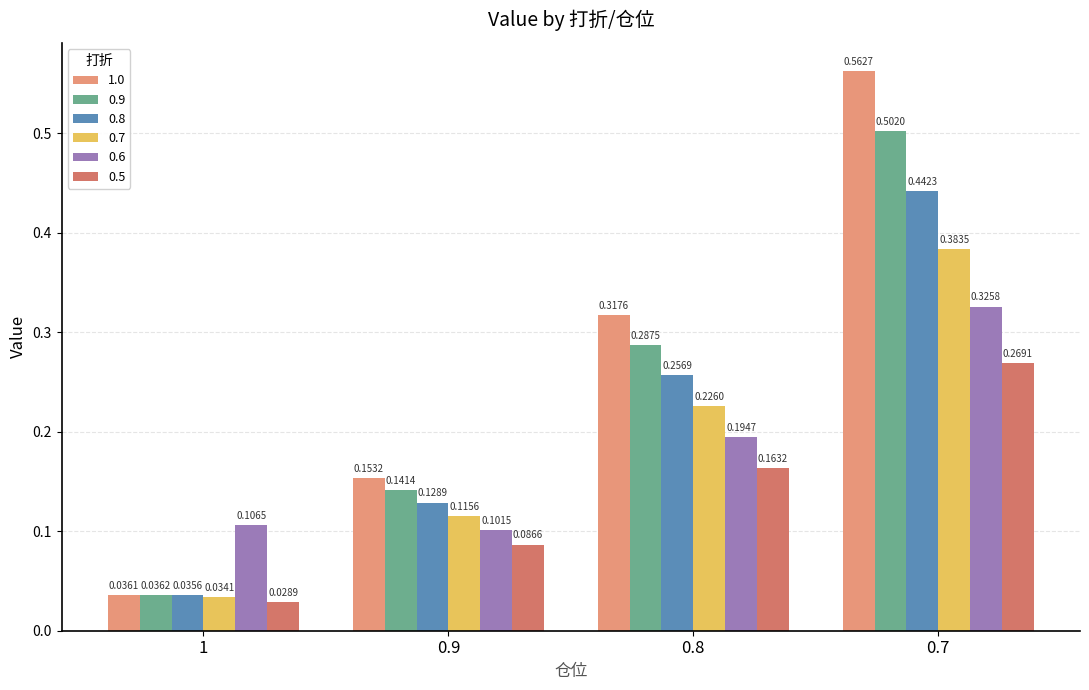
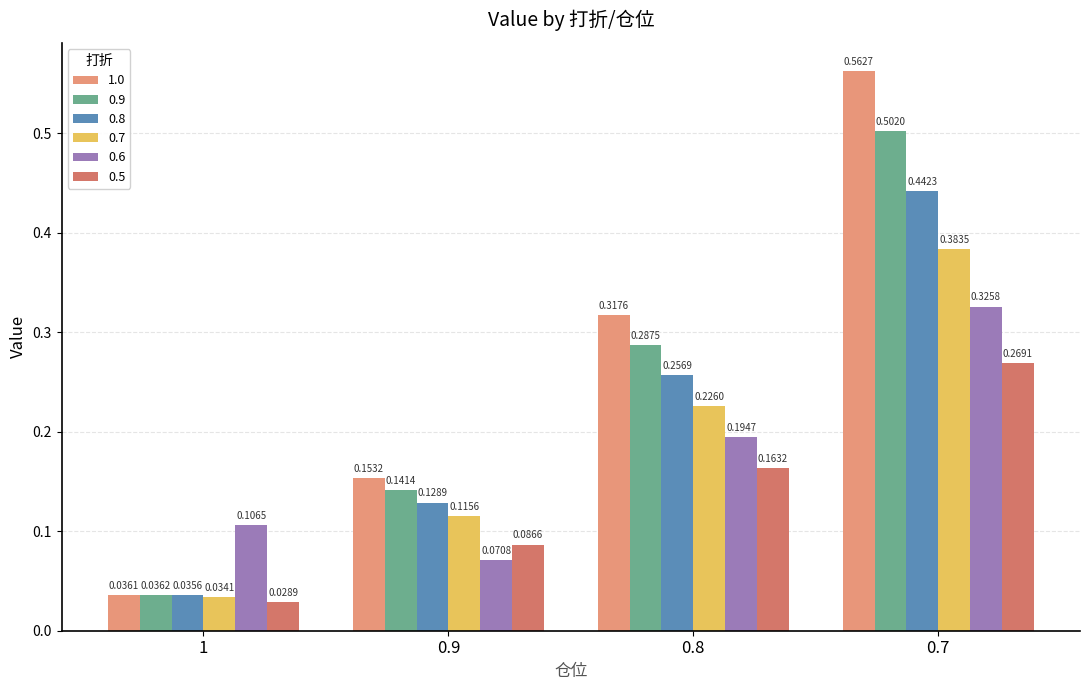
  {
    "0.6": {
      "1": 0.1065,
-     "0.9": 0.1015,
+     "0.9": 0.0708,
      "0.8": 0.1947,
      "0.7": 0.3258
    }
  }
